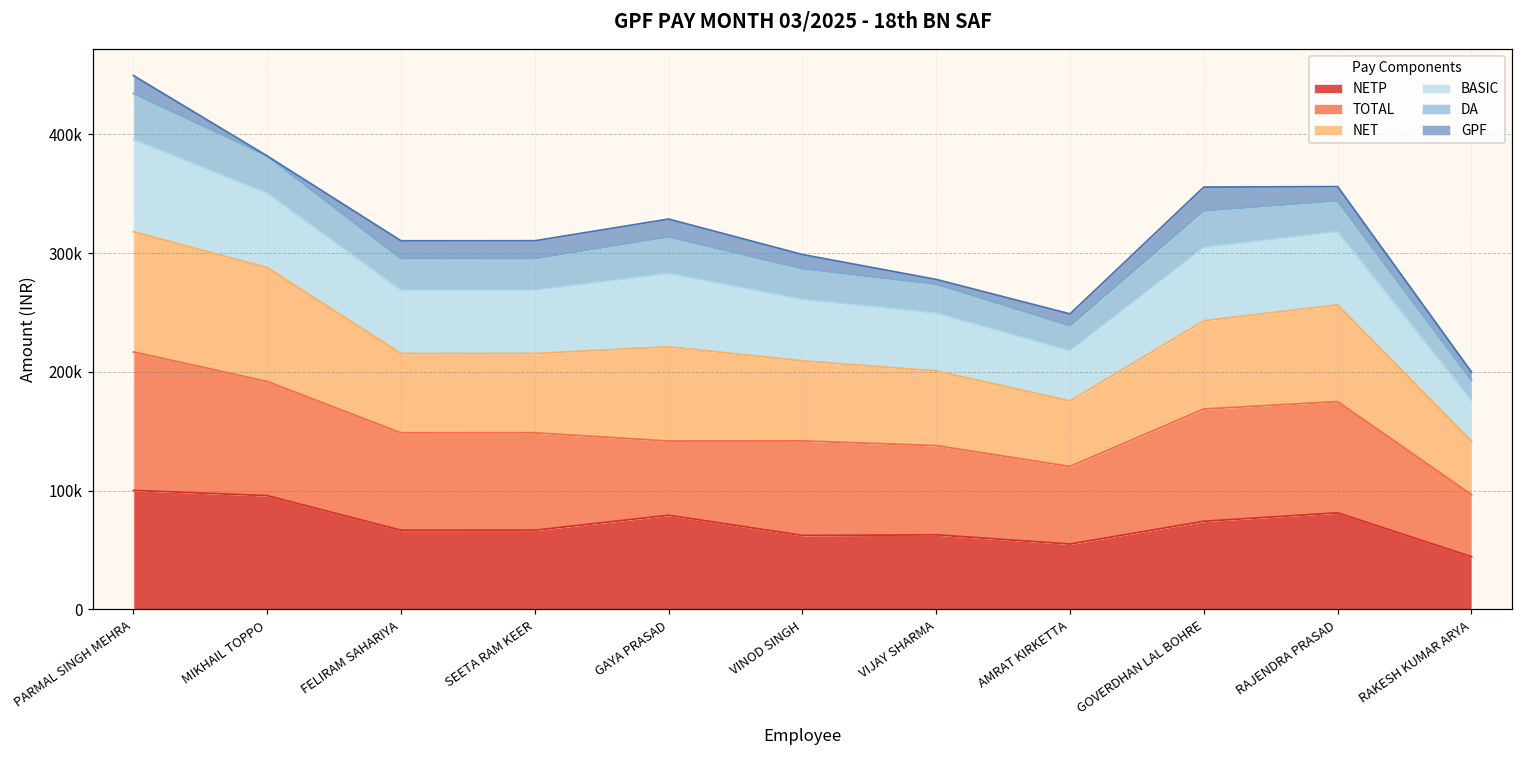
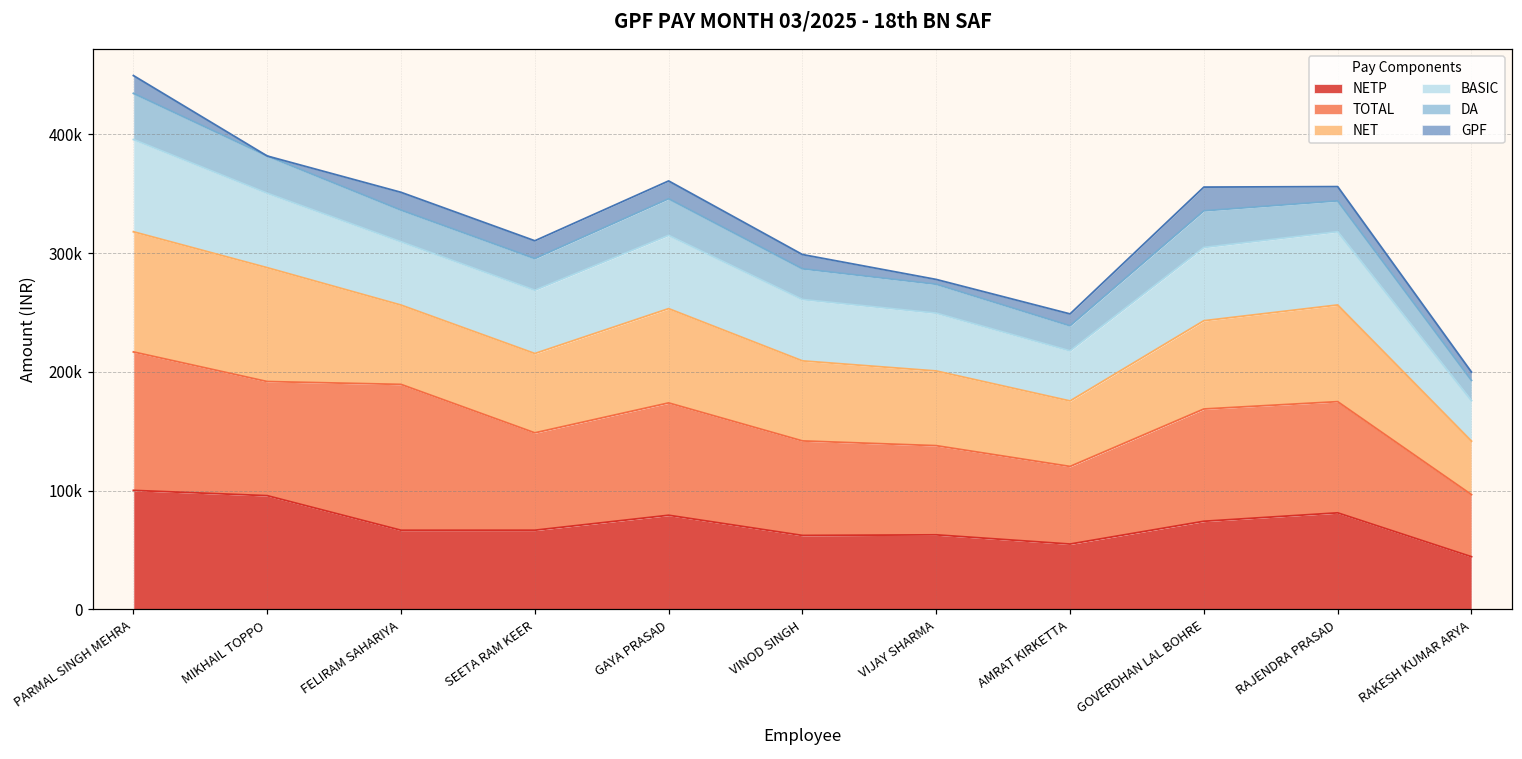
  {
    "NETP": {
      "PARMAL SINGH MEHRA": 100000,
      "MIKHAIL TOPPO": 96000,
      "FELIRAM SAHARIYA": 67000,
      "SEETA RAM KEER": 67000,
      "GAYA PRASAD": 79000,
      "VINOD SINGH": 62000,
      "VIJAY SHARMA": 63000,
      "AMRAT KIRKETTA": 55000,
      "GOVERDHAN LAL BOHRE": 74000,
      "RAJENDRA PRASAD": 81000,
      "RAKESH KUMAR ARYA": 44000
    },
    "TOTAL": {
      "PARMAL SINGH MEHRA": 117000,
      "MIKHAIL TOPPO": 96000,
-     "FELIRAM SAHARIYA": 82000,
+     "FELIRAM SAHARIYA": 123000,
      "SEETA RAM KEER": 82000,
-     "GAYA PRASAD": 62000,
+     "GAYA PRASAD": 95000,
      "VINOD SINGH": 80000,
      "VIJAY SHARMA": 75000,
      "AMRAT KIRKETTA": 65000,
      "GOVERDHAN LAL BOHRE": 95000,
      "RAJENDRA PRASAD": 94000,
      "RAKESH KUMAR ARYA": 52000
    },
    "NET": {
      "PARMAL SINGH MEHRA": 101000,
      "MIKHAIL TOPPO": 96000,
      "FELIRAM SAHARIYA": 67000,
      "SEETA RAM KEER": 67000,
      "GAYA PRASAD": 79000,
      "VINOD SINGH": 67000,
      "VIJAY SHARMA": 63000,
      "AMRAT KIRKETTA": 55000,
      "GOVERDHAN LAL BOHRE": 74000,
      "RAJENDRA PRASAD": 81000,
      "RAKESH KUMAR ARYA": 45000
    },
    "BASIC": {
      "PARMAL SINGH MEHRA": 78000,
      "MIKHAIL TOPPO": 63000,
      "FELIRAM SAHARIYA": 53000,
      "SEETA RAM KEER": 53000,
      "GAYA PRASAD": 62000,
      "VINOD SINGH": 52000,
      "VIJAY SHARMA": 49000,
      "AMRAT KIRKETTA": 42000,
      "GOVERDHAN LAL BOHRE": 62000,
      "RAJENDRA PRASAD": 62000,
      "RAKESH KUMAR ARYA": 34000
    },
    "DA": {
      "PARMAL SINGH MEHRA": 39000,
      "FELIRAM SAHARIYA": 27000,
      "SEETA RAM KEER": 27000,
      "GAYA PRASAD": 31000,
      "VINOD SINGH": 26000,
      "VIJAY SHARMA": 24000,
      "AMRAT KIRKETTA": 21000,
      "GOVERDHAN LAL BOHRE": 31000,
      "RAJENDRA PRASAD": 26000,
      "RAKESH KUMAR ARYA": 17000
    },
    "GPF": {
      "PARMAL SINGH MEHRA": 15000,
      "FELIRAM SAHARIYA": 15000,
      "SEETA RAM KEER": 15000,
      "GAYA PRASAD": 15000,
      "VINOD SINGH": 12000,
      "VIJAY SHARMA": 4000,
      "AMRAT KIRKETTA": 10000,
      "GOVERDHAN LAL BOHRE": 20000,
      "RAJENDRA PRASAD": 12000,
      "RAKESH KUMAR ARYA": 7000
    }
  }
